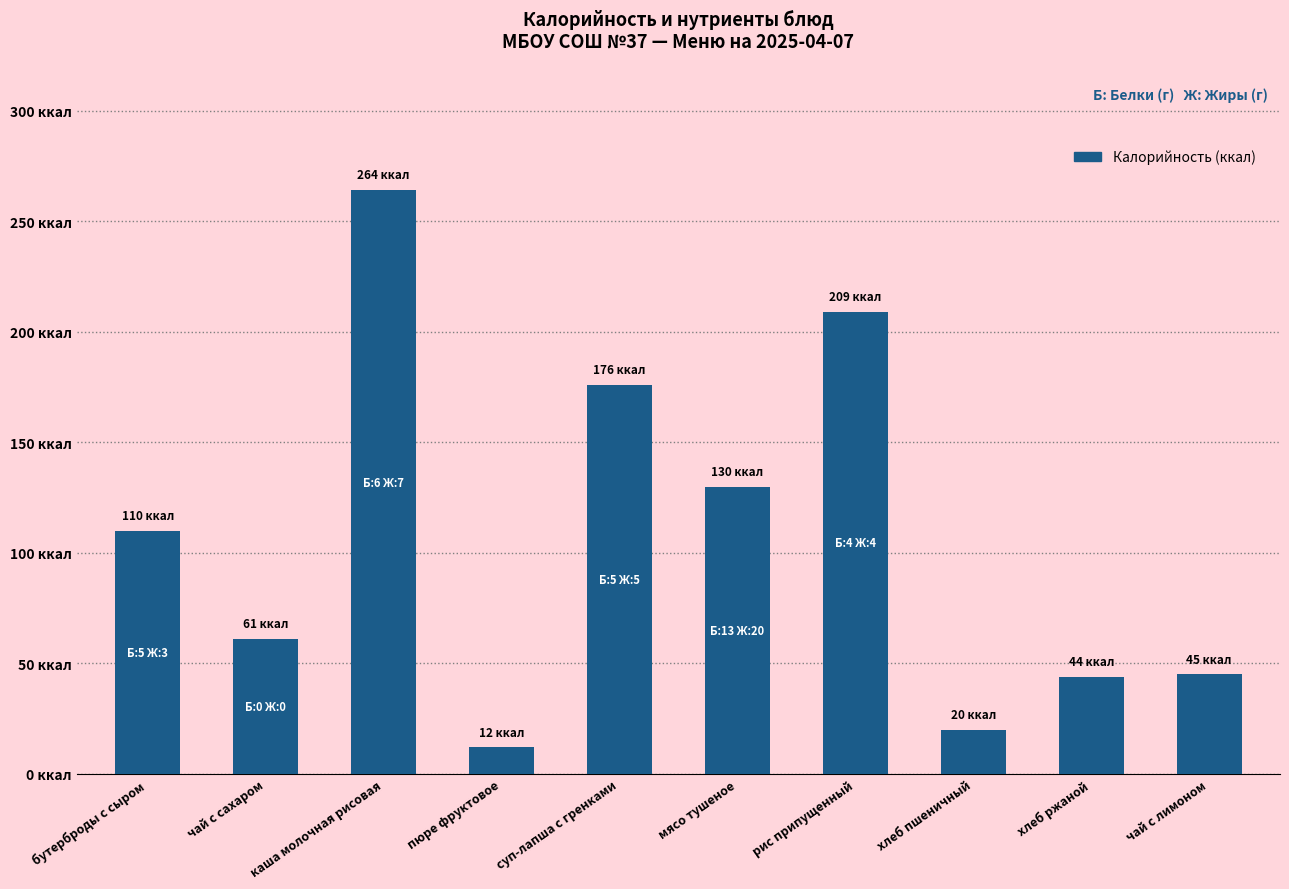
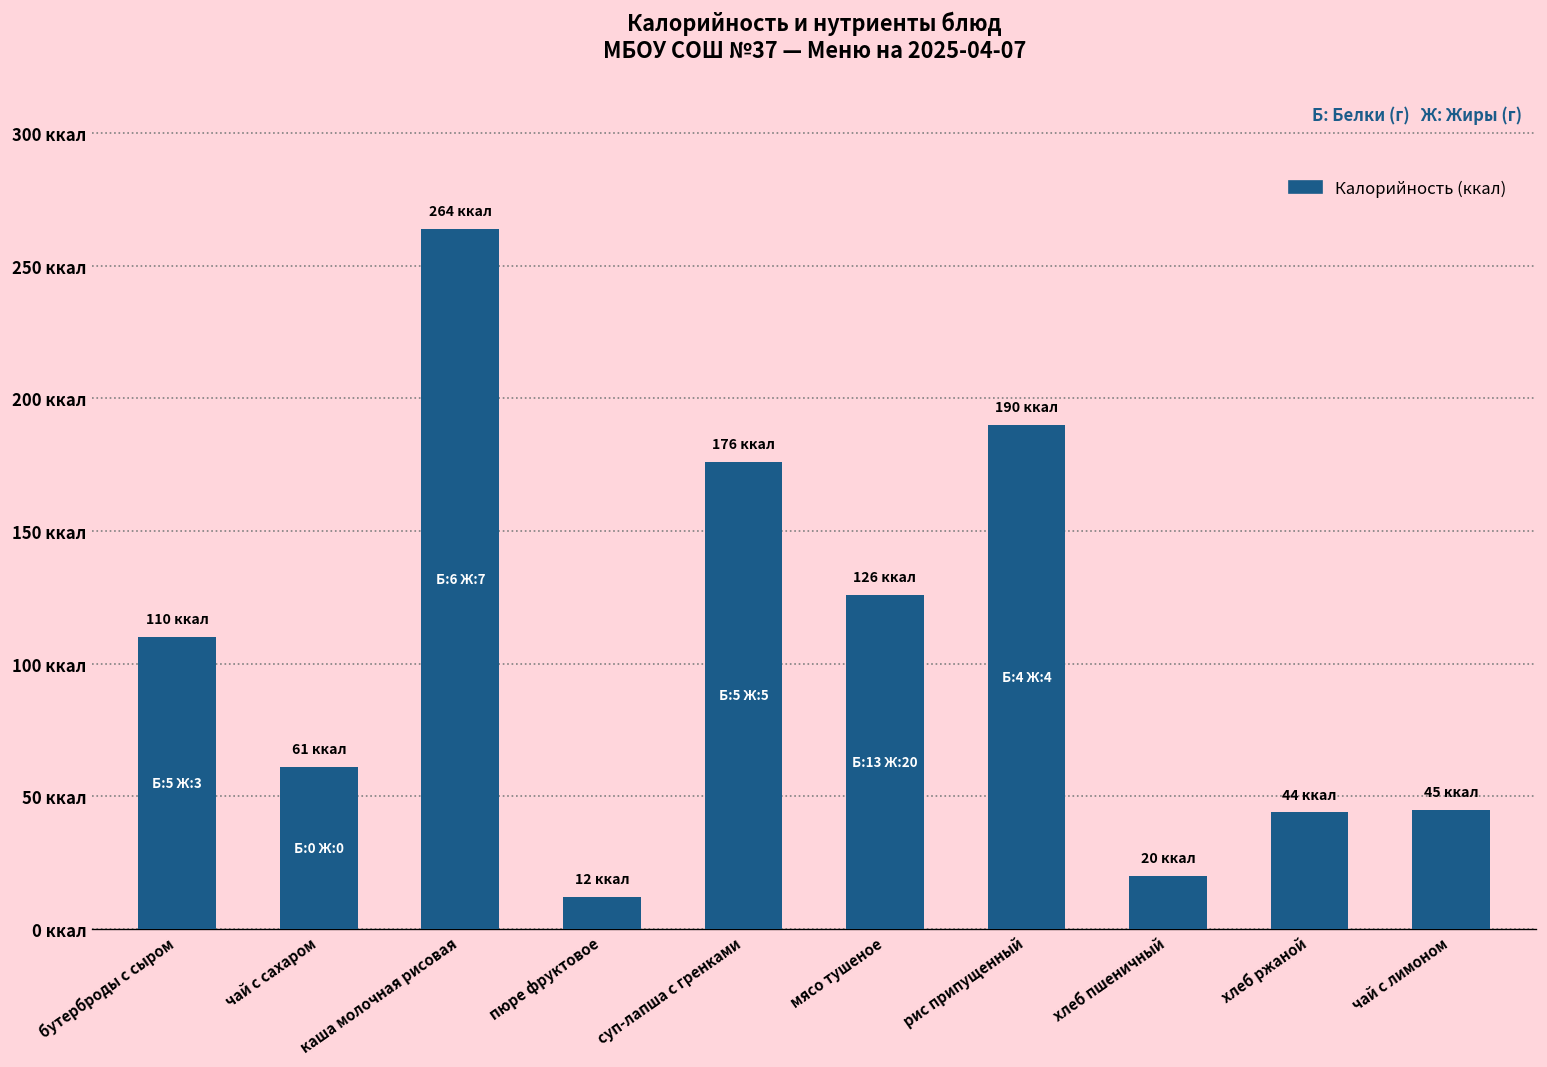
  {
    "бутерброды с сыром": 110,
    "чай с сахаром": 61,
    "каша молочная рисовая": 264,
    "пюре фруктовое": 12,
    "суп-лапша с гренками": 176,
-   "мясо тушеное": 130,
-   "рис припущенный": 209,
+   "мясо тушеное": 126,
+   "рис припущенный": 190,
    "хлеб пшеничный": 20,
    "хлеб ржаной": 44,
    "чай с лимоном": 45
  }
